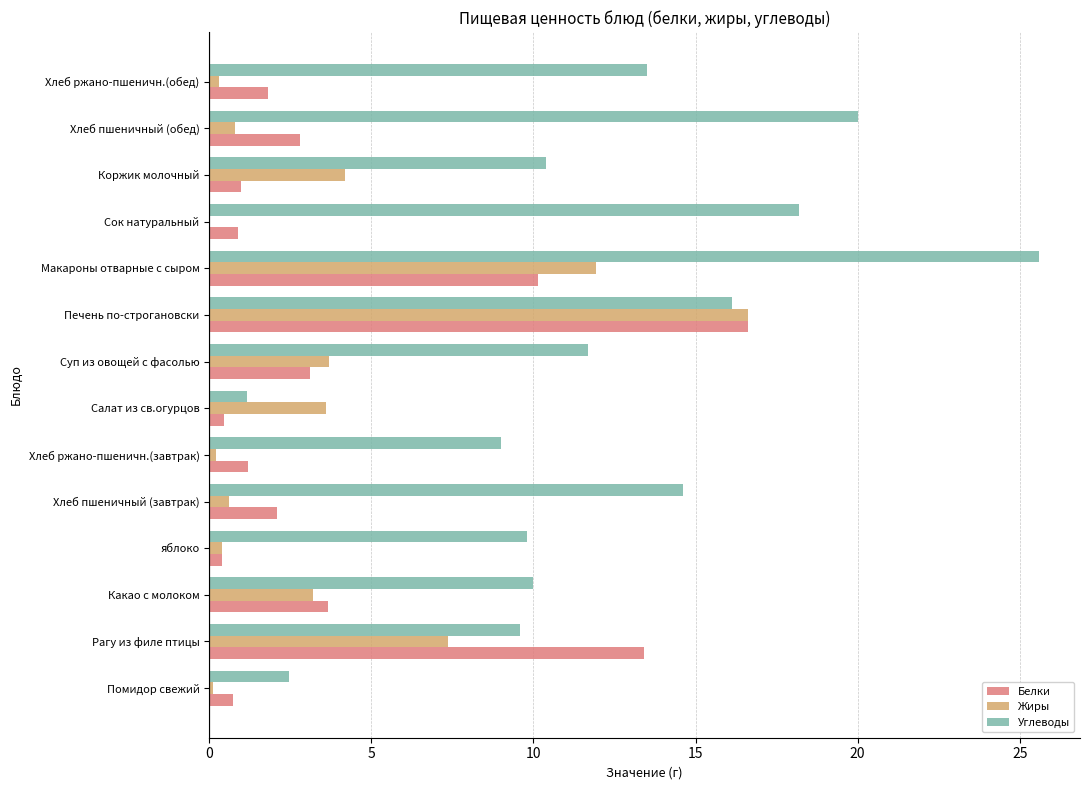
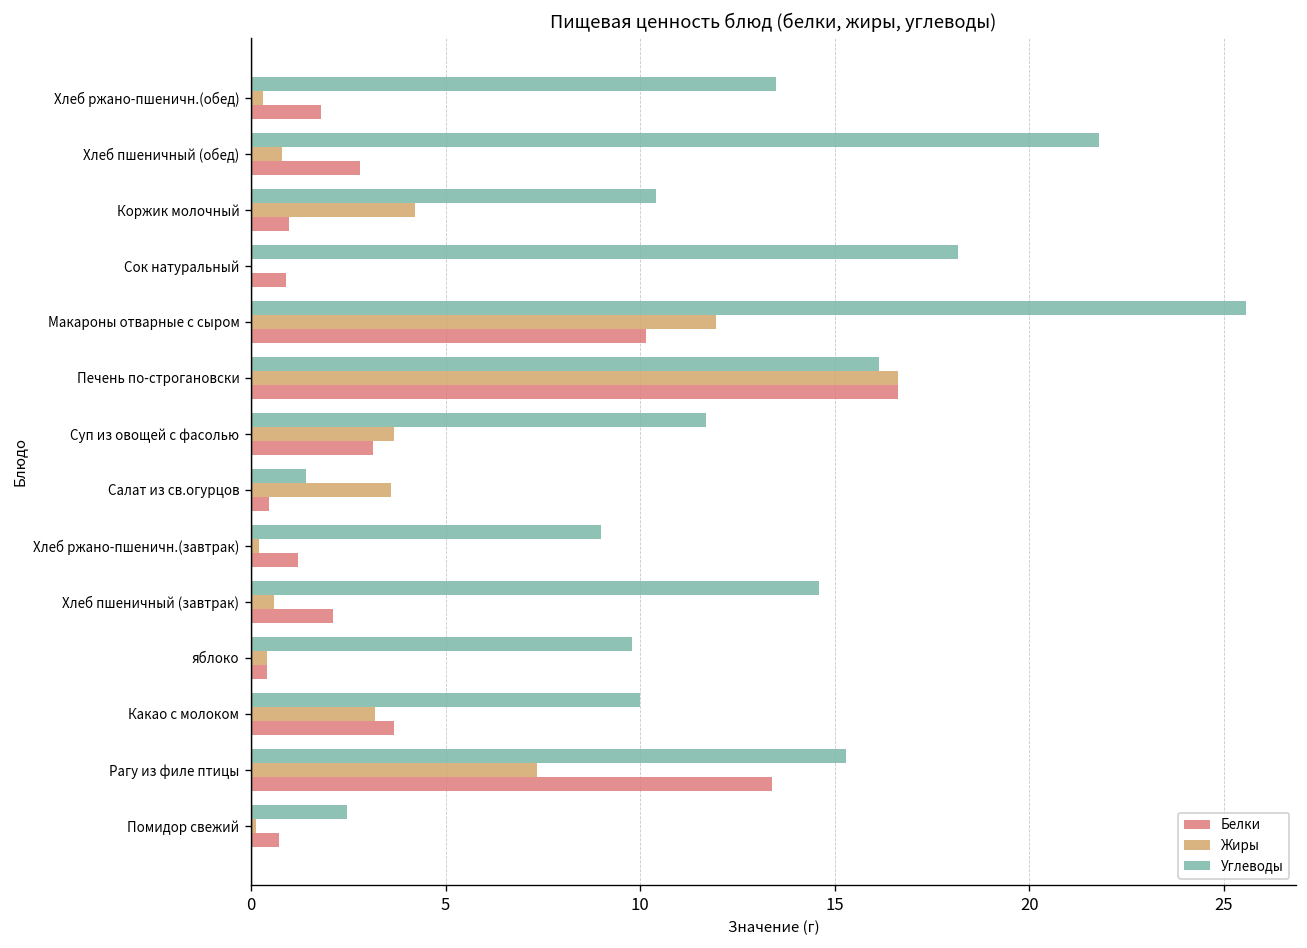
  {
    "Углеводы": {
      "Хлеб ржано-пшеничн.(обед)": 13.5,
-     "Хлеб пшеничный (обед)": 20.0,
+     "Хлеб пшеничный (обед)": 21.8,
      "Коржик молочный": 10.4,
      "Сок натуральный": 18.2,
      "Макароны отварные с сыром": 25.6,
      "Печень по-строгановски": 16.1,
      "Суп из овощей с фасолью": 11.7,
-     "Салат из св.огурцов": 1.2,
+     "Салат из св.огурцов": 1.4,
      "Хлеб ржано-пшеничн.(завтрак)": 9.0,
      "Хлеб пшеничный (завтрак)": 14.6,
      "яблоко": 9.8,
      "Какао с молоком": 10.0,
-     "Рагу из филе птицы": 9.6,
+     "Рагу из филе птицы": 15.3,
      "Помидор свежий": 2.5
    }
  }
